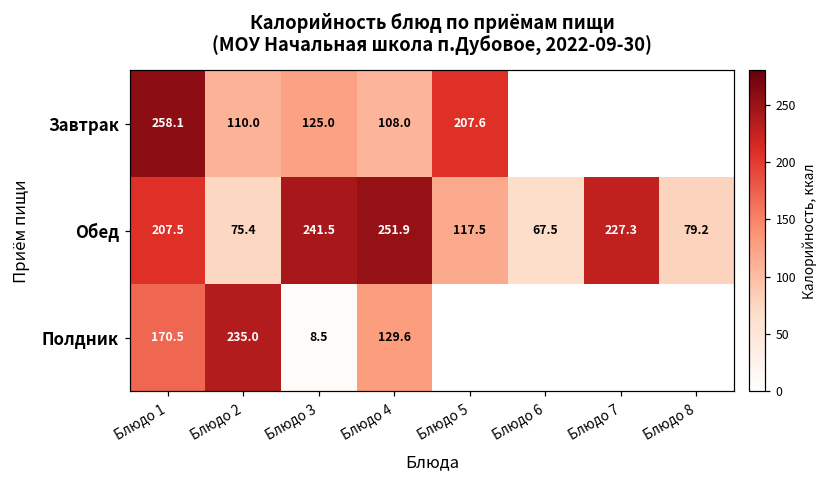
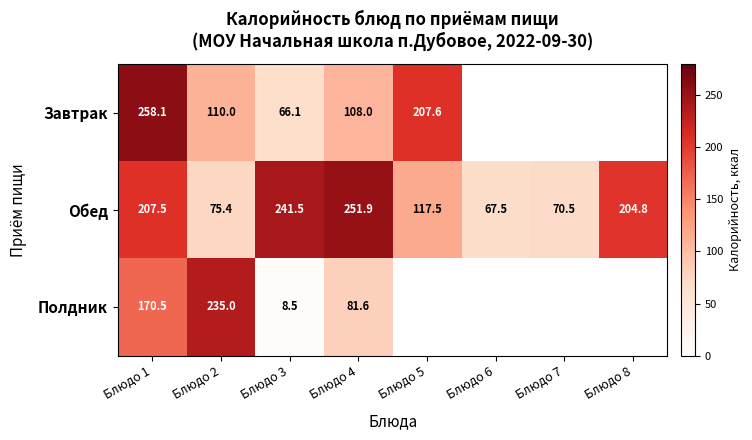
  {
    "Завтрак": {
      "Блюдо 1": 258.1,
      "Блюдо 2": 110.0,
-     "Блюдо 3": 125.0,
+     "Блюдо 3": 66.1,
      "Блюдо 4": 108.0,
      "Блюдо 5": 207.6
    },
    "Обед": {
      "Блюдо 1": 207.5,
      "Блюдо 2": 75.4,
      "Блюдо 3": 241.5,
      "Блюдо 4": 251.9,
      "Блюдо 5": 117.5,
      "Блюдо 6": 67.5,
-     "Блюдо 7": 227.3,
-     "Блюдо 8": 79.2
+     "Блюдо 7": 70.5,
+     "Блюдо 8": 204.8
    },
    "Полдник": {
      "Блюдо 1": 170.5,
      "Блюдо 2": 235.0,
      "Блюдо 3": 8.5,
-     "Блюдо 4": 129.6
+     "Блюдо 4": 81.6
    }
  }
